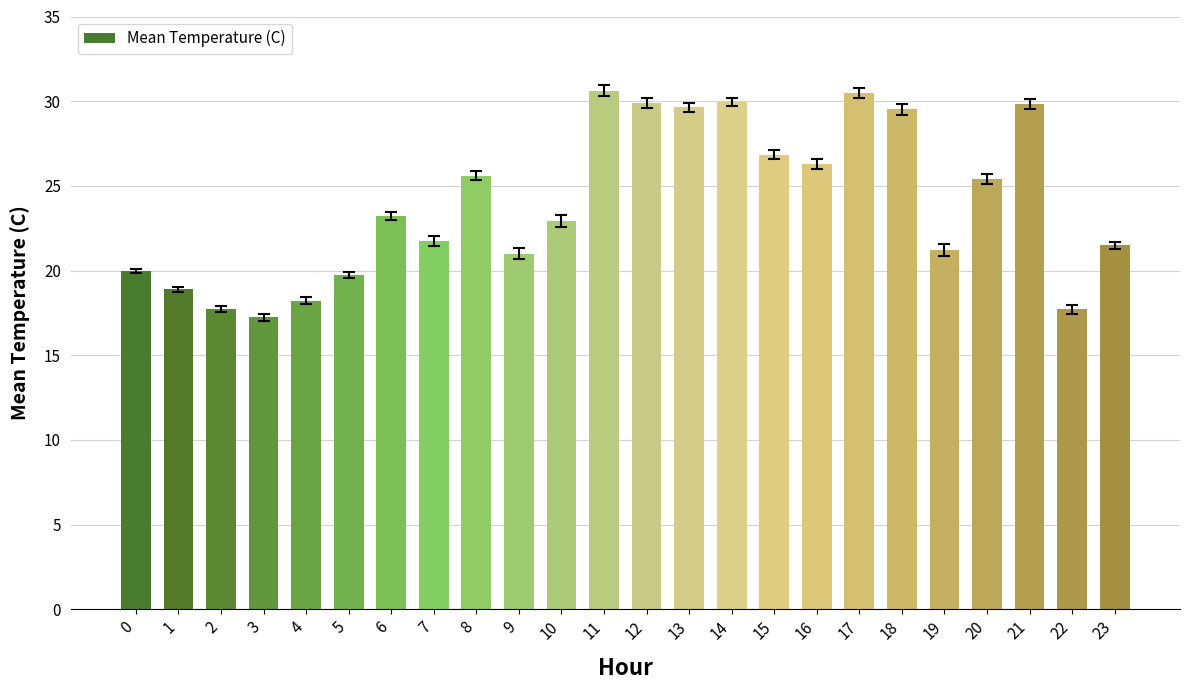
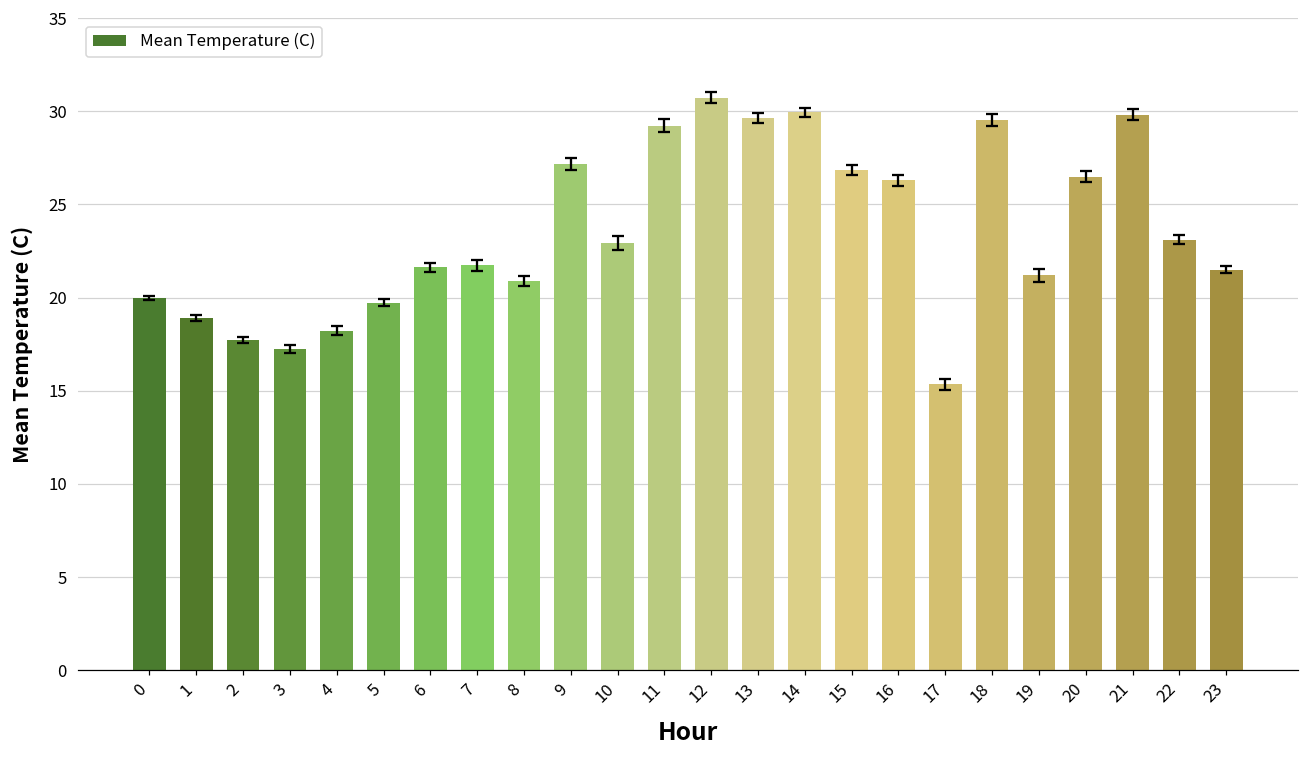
  {
    "Mean Temperature (C)": {
      "0": 20.0,
      "1": 18.9,
      "2": 17.7,
      "3": 17.2,
      "4": 18.2,
      "5": 19.7,
-     "6": 23.2,
+     "6": 21.6,
      "7": 21.7,
-     "8": 25.6,
-     "9": 21.0,
+     "8": 20.9,
+     "9": 27.2,
      "10": 22.9,
-     "11": 30.6,
-     "12": 29.9,
+     "11": 29.2,
+     "12": 30.7,
      "13": 29.6,
      "14": 29.9,
      "15": 26.8,
      "16": 26.3,
-     "17": 30.5,
+     "17": 15.3,
      "18": 29.5,
      "19": 21.2,
-     "20": 25.4,
+     "20": 26.5,
      "21": 29.8,
-     "22": 17.7,
+     "22": 23.1,
      "23": 21.5
    }
  }
